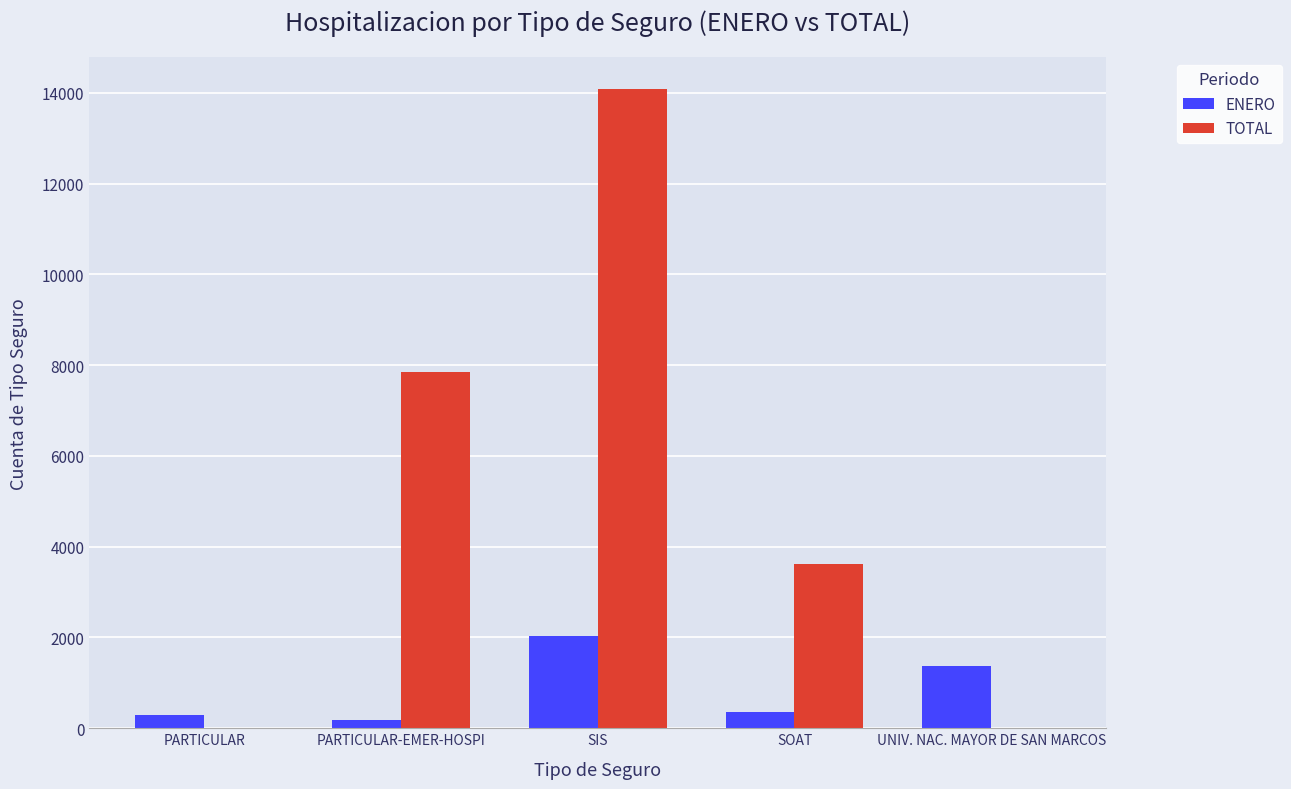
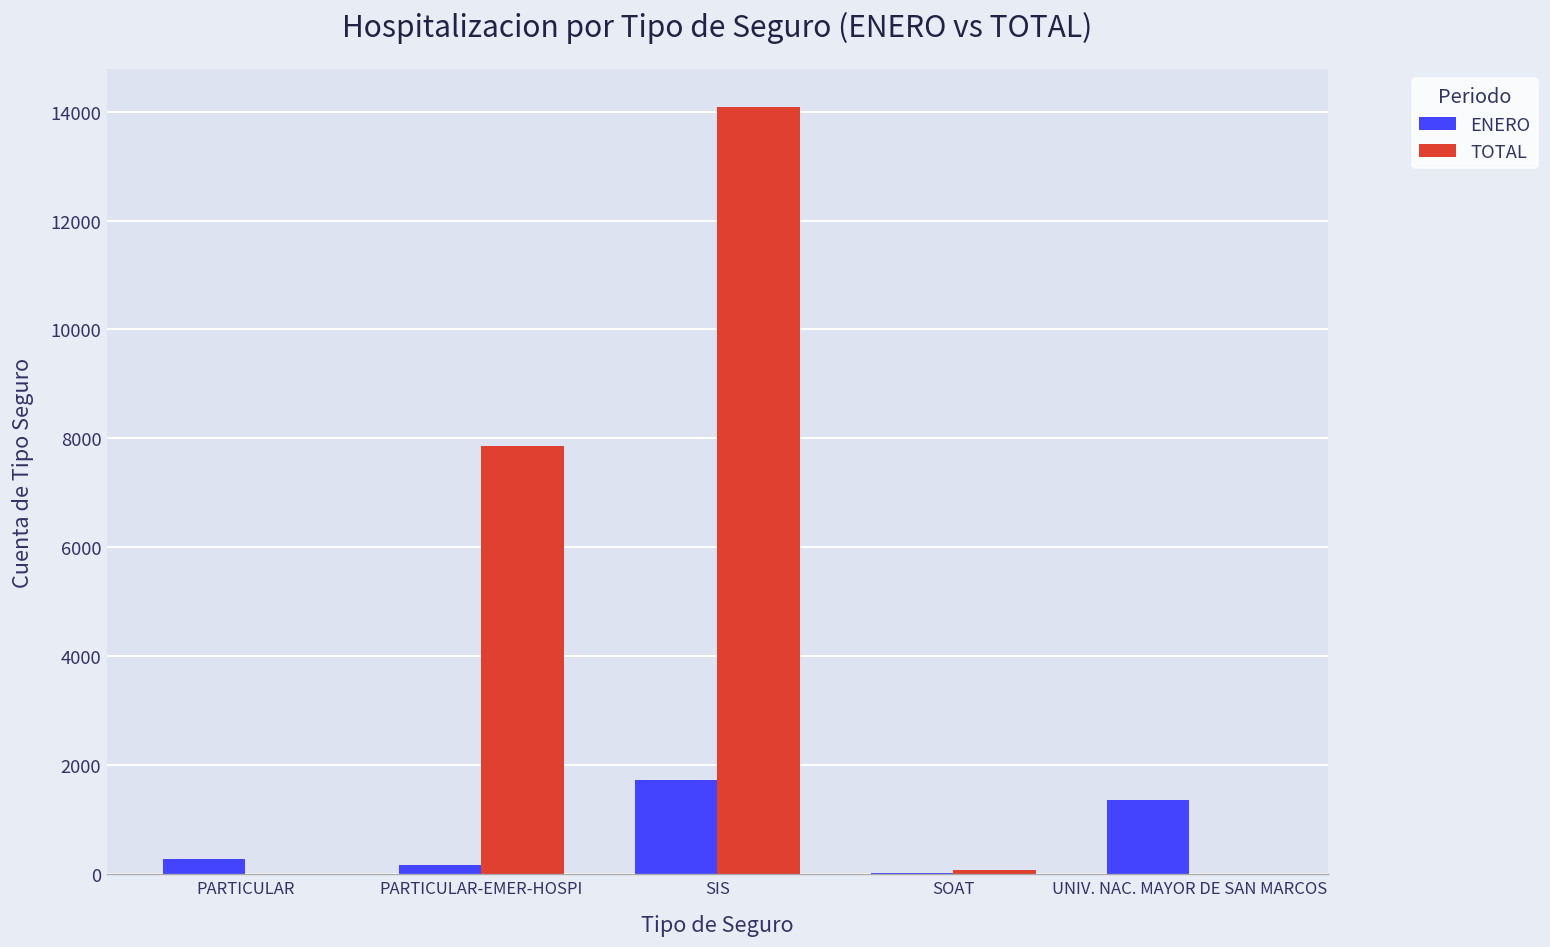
  {
    "ENERO": {
      "PARTICULAR": 300,
      "PARTICULAR-EMER-HOSPI": 200,
-     "SIS": 2000,
-     "SOAT": 400,
+     "SIS": 1700,
+     "SOAT": 0,
      "UNIV. NAC. MAYOR DE SAN MARCOS": 1400
    },
    "TOTAL": {
      "PARTICULAR-EMER-HOSPI": 7900,
      "SIS": 14100,
-     "SOAT": 3600
+     "SOAT": 100
    }
  }
